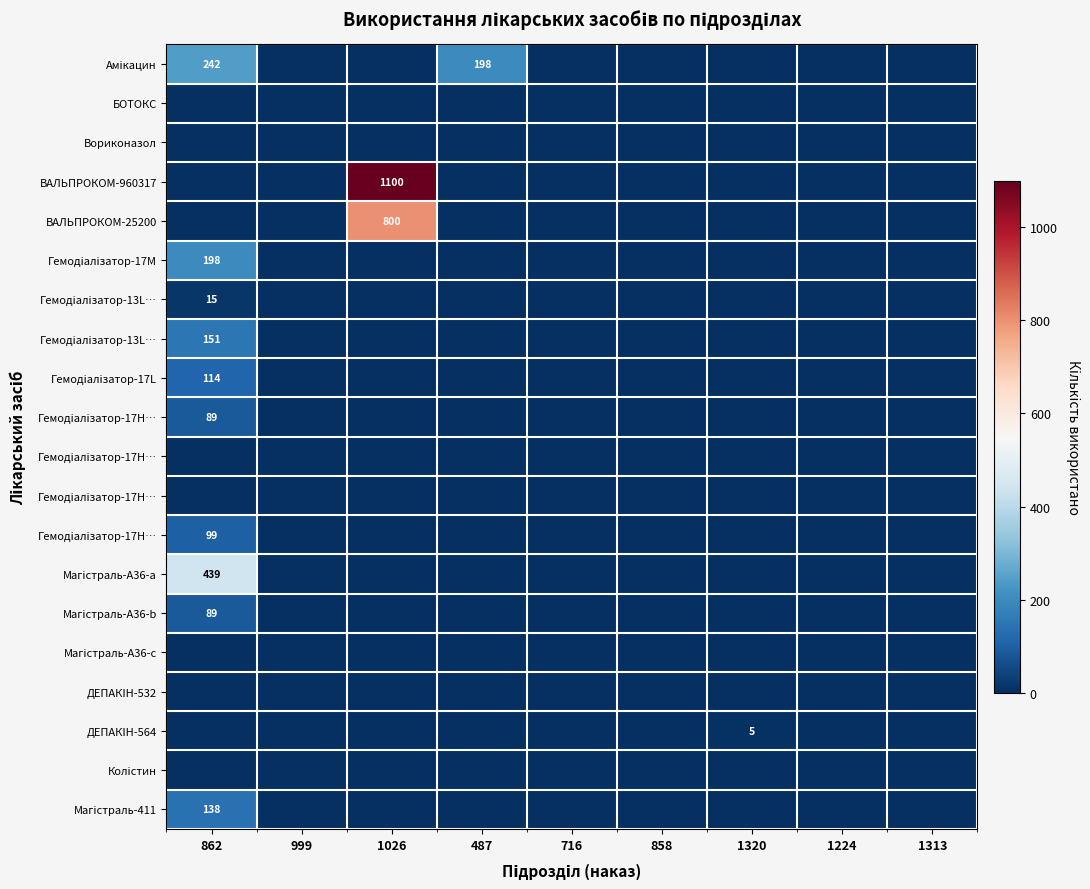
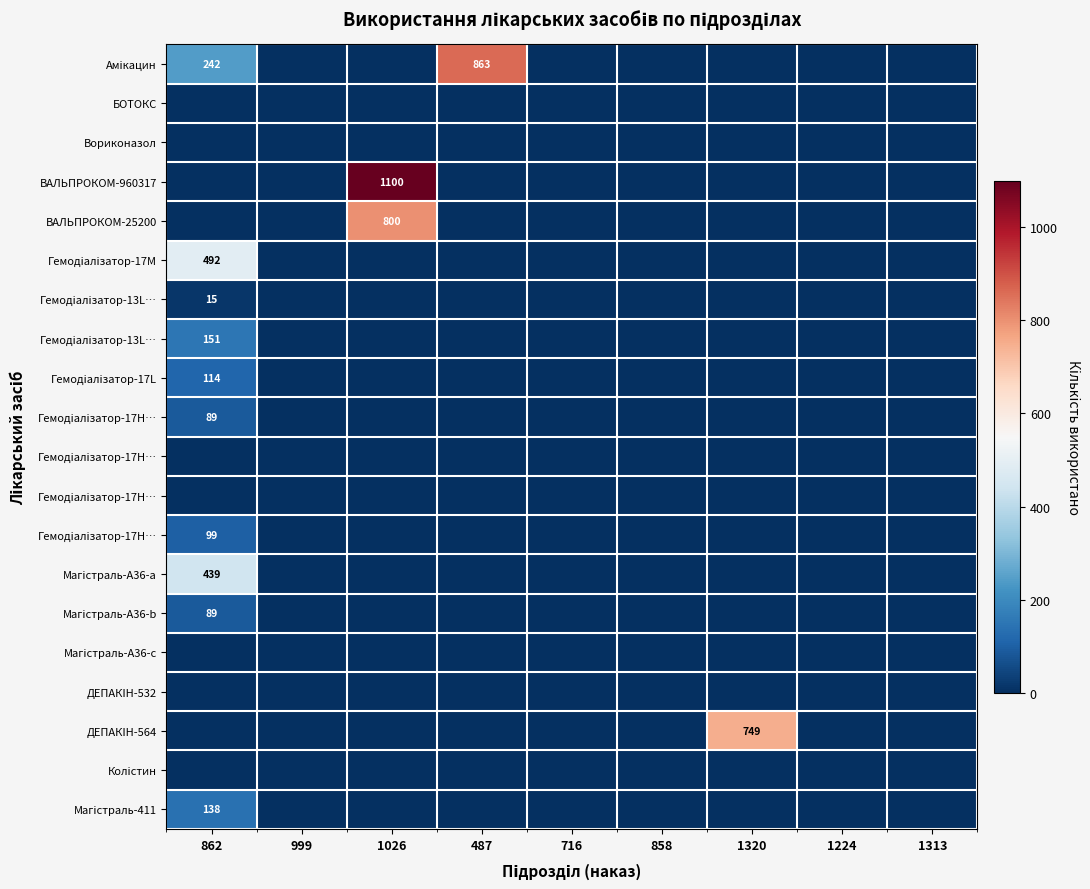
  {
    "Амікацин": {
      "862": 242,
-     "487": 198
+     "487": 863
    },
    "ВАЛЬПРОКОМ-960317": {
      "1026": 1100
    },
    "ВАЛЬПРОКОМ-25200": {
      "1026": 800
    },
    "Гемодіалізатор-17М": {
-     "862": 198
+     "862": 492
    },
    "Гемодіалізатор-17L": {
      "862": 114
    },
    "Магістраль-A36-a": {
      "862": 439
    },
    "Магістраль-A36-b": {
      "862": 89
    },
    "ДЕПАКІН-564": {
-     "1320": 5
+     "1320": 749
    },
    "Магістраль-411": {
      "862": 138
    }
  }
